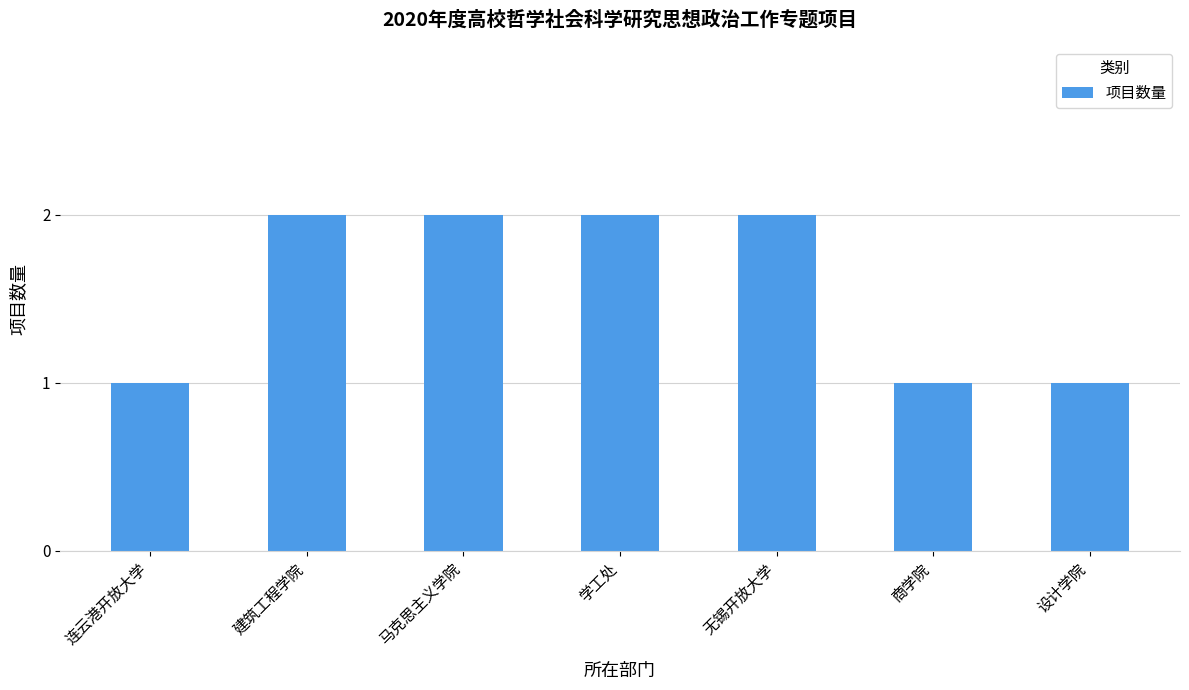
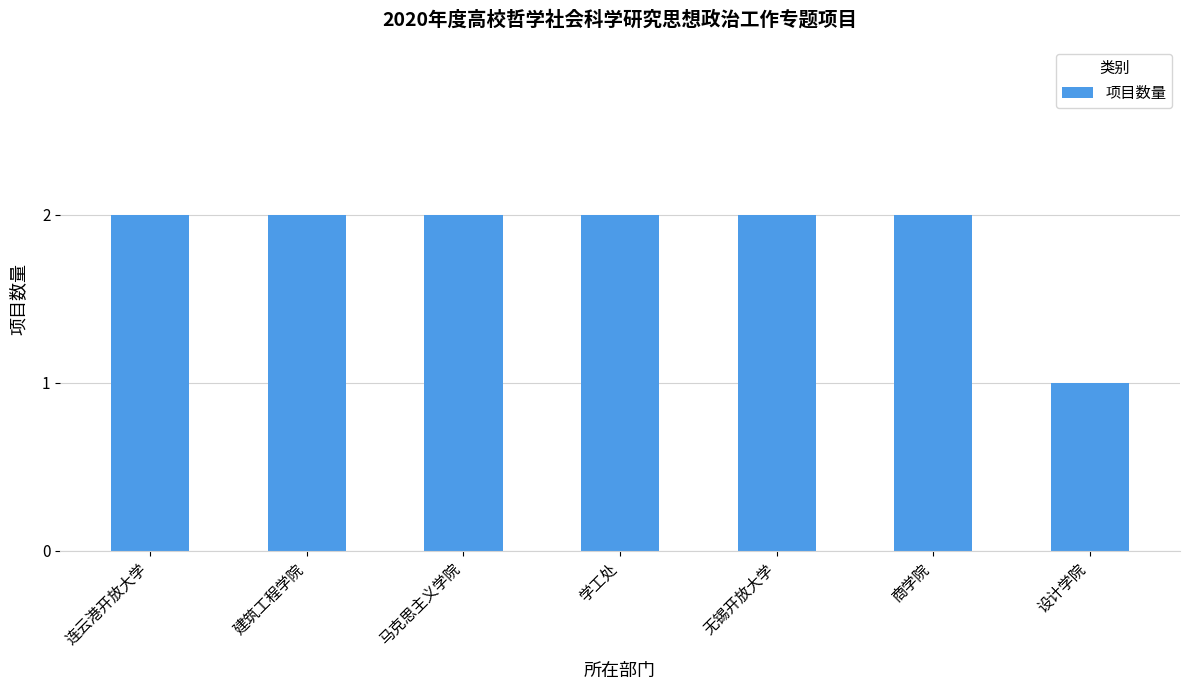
  {
-   "连云港开放大学": 1,
+   "连云港开放大学": 2,
    "建筑工程学院": 2,
    "马克思主义学院": 2,
    "学工处": 2,
    "无锡开放大学": 2,
-   "商学院": 1,
+   "商学院": 2,
    "设计学院": 1
  }
